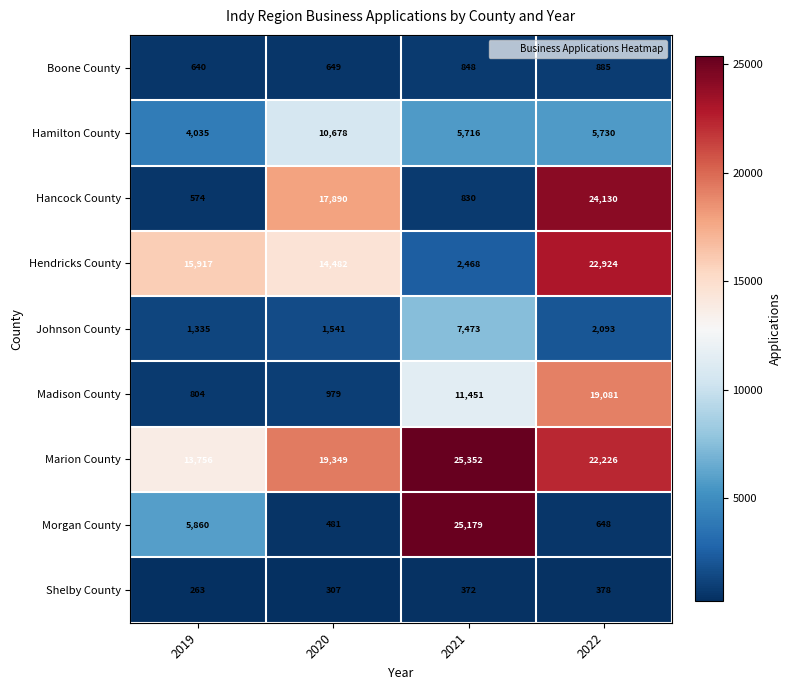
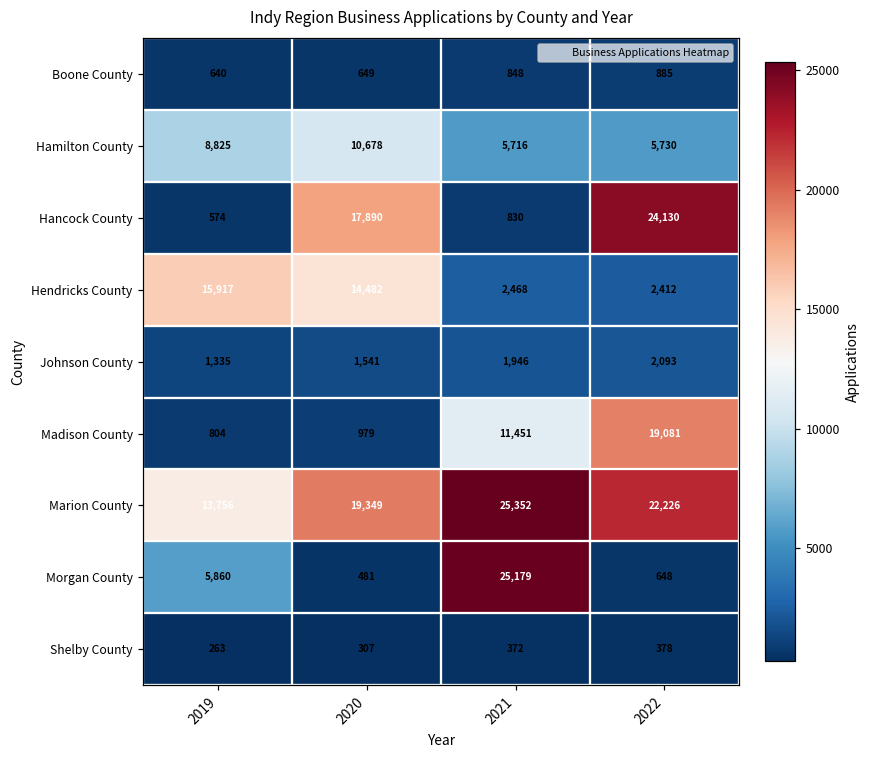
  {
    "Boone County": {
      "2019": "640",
      "2020": "649",
      "2021": "848",
      "2022": "885"
    },
    "Hamilton County": {
-     "2019": "4,035",
+     "2019": "8,825",
      "2020": "10,678",
      "2021": "5,716",
      "2022": "5,730"
    },
    "Hancock County": {
      "2019": "574",
      "2020": "17,890",
      "2021": "830",
      "2022": "24,130"
    },
    "Hendricks County": {
      "2019": "15,917",
      "2021": "2,468",
-     "2022": "22,924"
+     "2022": "2,412"
    },
    "Johnson County": {
      "2019": "1,335",
      "2020": "1,541",
-     "2021": "7,473",
+     "2021": "1,946",
      "2022": "2,093"
    },
    "Madison County": {
      "2019": "804",
      "2020": "979",
      "2021": "11,451",
      "2022": "19,081"
    },
    "Marion County": {
      "2020": "19,349",
      "2021": "25,352",
      "2022": "22,226"
    },
    "Morgan County": {
      "2019": "5,860",
      "2020": "481",
      "2021": "25,179",
      "2022": "648"
    },
    "Shelby County": {
      "2019": "263",
      "2020": "307",
      "2021": "372",
      "2022": "378"
    }
  }
